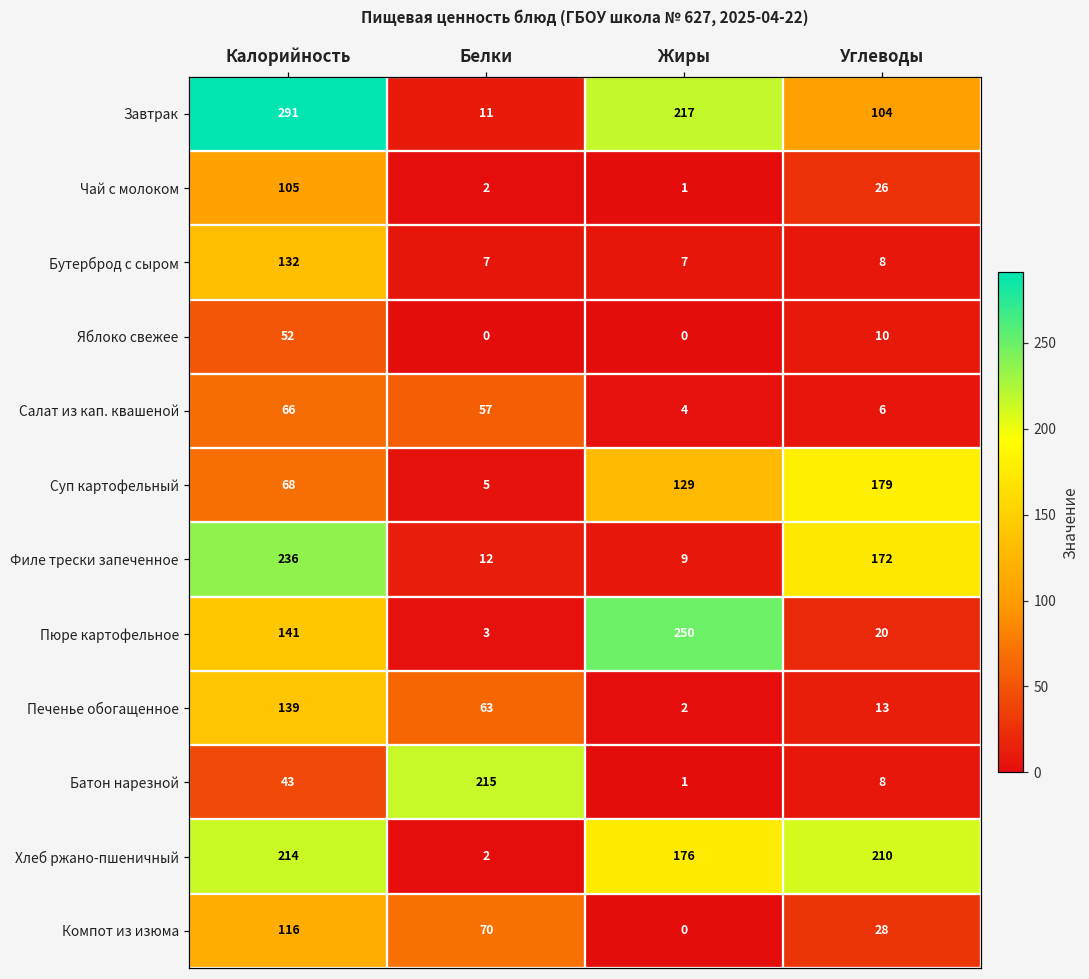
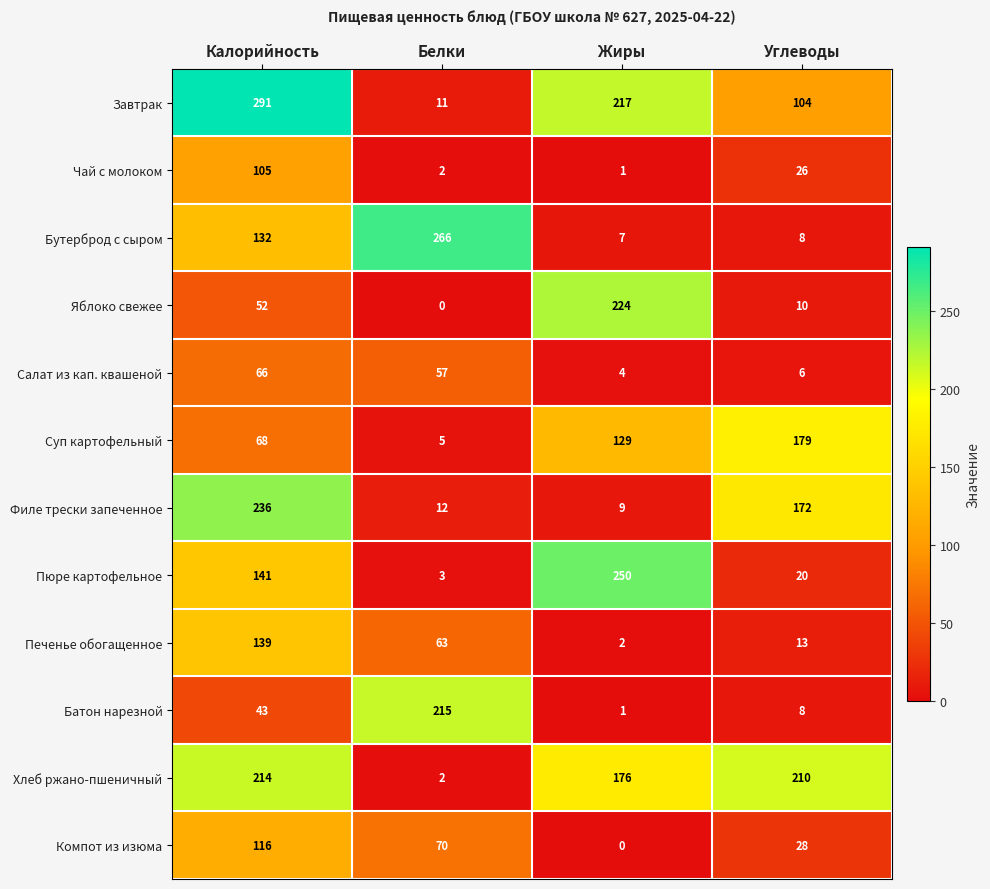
  {
    "Завтрак": {
      "Калорийность": 291,
      "Белки": 11,
      "Жиры": 217,
      "Углеводы": 104
    },
    "Чай с молоком": {
      "Калорийность": 105,
      "Белки": 2,
      "Жиры": 1,
      "Углеводы": 26
    },
    "Бутерброд с сыром": {
      "Калорийность": 132,
-     "Белки": 7,
+     "Белки": 266,
      "Жиры": 7,
      "Углеводы": 8
    },
    "Яблоко свежее": {
      "Калорийность": 52,
      "Белки": 0,
-     "Жиры": 0,
+     "Жиры": 224,
      "Углеводы": 10
    },
    "Салат из кап. квашеной": {
      "Калорийность": 66,
      "Белки": 57,
      "Жиры": 4,
      "Углеводы": 6
    },
    "Суп картофельный": {
      "Калорийность": 68,
      "Белки": 5,
      "Жиры": 129,
      "Углеводы": 179
    },
    "Филе трески запеченное": {
      "Калорийность": 236,
      "Белки": 12,
      "Жиры": 9,
      "Углеводы": 172
    },
    "Пюре картофельное": {
      "Калорийность": 141,
      "Белки": 3,
      "Жиры": 250,
      "Углеводы": 20
    },
    "Печенье обогащенное": {
      "Калорийность": 139,
      "Белки": 63,
      "Жиры": 2,
      "Углеводы": 13
    },
    "Батон нарезной": {
      "Калорийность": 43,
      "Белки": 215,
      "Жиры": 1,
      "Углеводы": 8
    },
    "Хлеб ржано-пшеничный": {
      "Калорийность": 214,
      "Белки": 2,
      "Жиры": 176,
      "Углеводы": 210
    },
    "Компот из изюма": {
      "Калорийность": 116,
      "Белки": 70,
      "Жиры": 0,
      "Углеводы": 28
    }
  }
